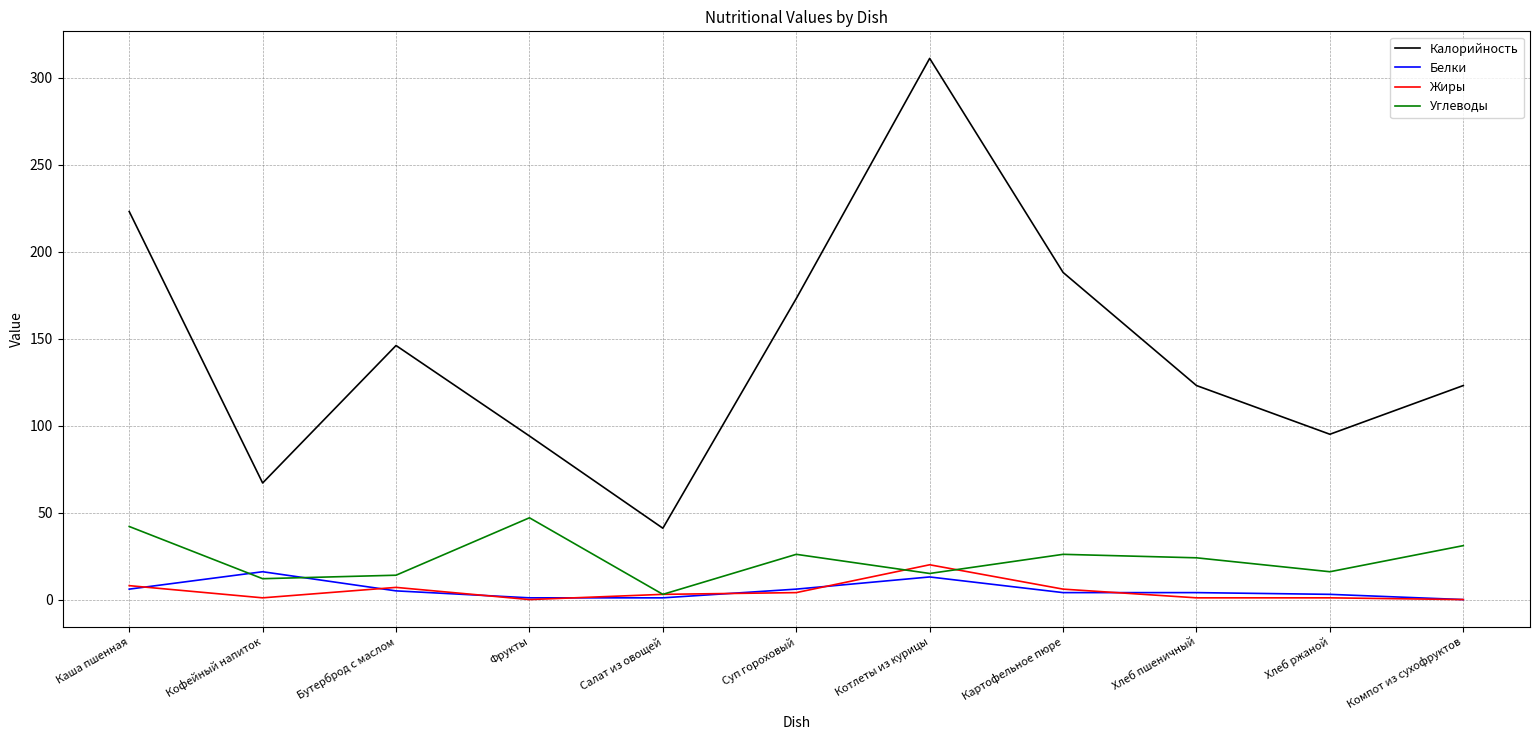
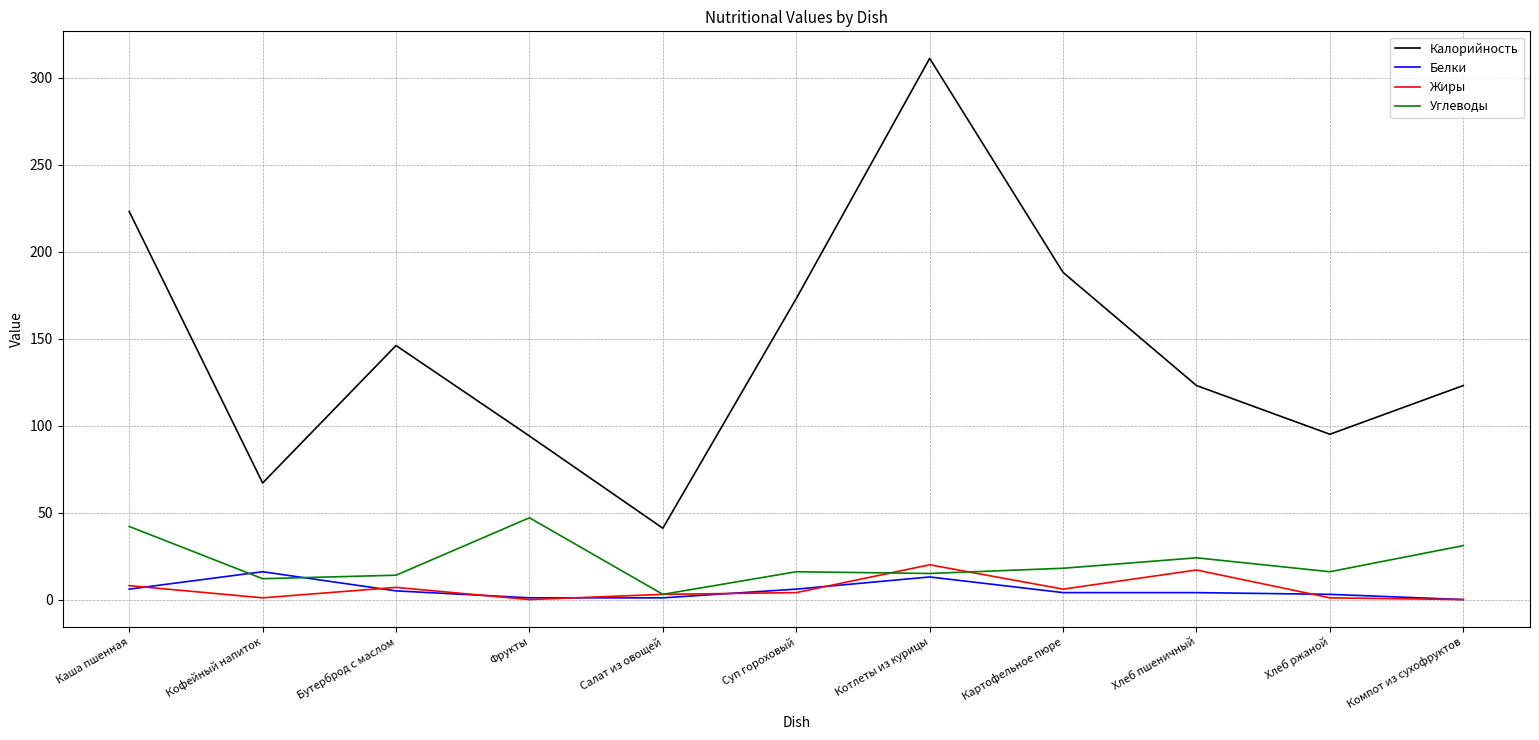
  {
    "Калорийность": {
      "Каша пшенная": 223,
      "Кофейный напиток": 67,
      "Бутерброд с маслом": 146,
      "Фрукты": 94,
      "Салат из овощей": 41,
      "Суп гороховый": 173,
      "Котлеты из курицы": 311,
      "Картофельное пюре": 188,
      "Хлеб пшеничный": 123,
      "Хлеб ржаной": 95,
      "Компот из сухофруктов": 123
    },
    "Белки": {
      "Каша пшенная": 6,
      "Кофейный напиток": 16,
      "Бутерброд с маслом": 5,
      "Салат из овощей": 1,
      "Суп гороховый": 6,
      "Котлеты из курицы": 13,
      "Картофельное пюре": 4,
      "Хлеб пшеничный": 4,
      "Хлеб ржаной": 3
    },
    "Жиры": {
      "Каша пшенная": 8,
      "Кофейный напиток": 1,
      "Бутерброд с маслом": 7,
      "Суп гороховый": 4,
      "Котлеты из курицы": 20,
      "Картофельное пюре": 6,
-     "Хлеб пшеничный": 1,
+     "Хлеб пшеничный": 17,
      "Хлеб ржаной": 1
    },
    "Углеводы": {
      "Каша пшенная": 42,
      "Кофейный напиток": 12,
      "Бутерброд с маслом": 14,
      "Фрукты": 47,
-     "Суп гороховый": 26,
+     "Суп гороховый": 16,
      "Котлеты из курицы": 15,
-     "Картофельное пюре": 26,
+     "Картофельное пюре": 18,
      "Хлеб пшеничный": 24,
      "Хлеб ржаной": 16,
      "Компот из сухофруктов": 31
    }
  }
